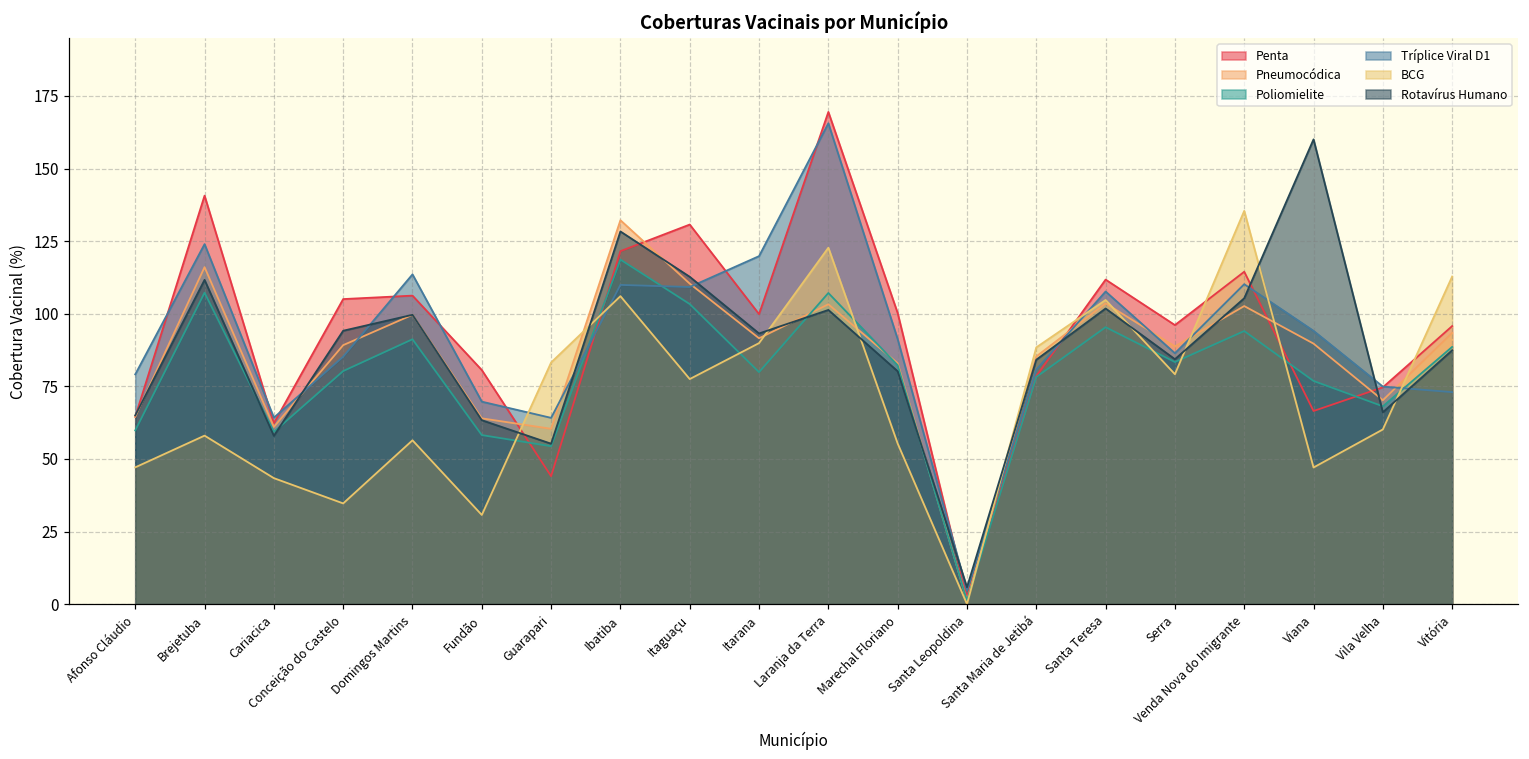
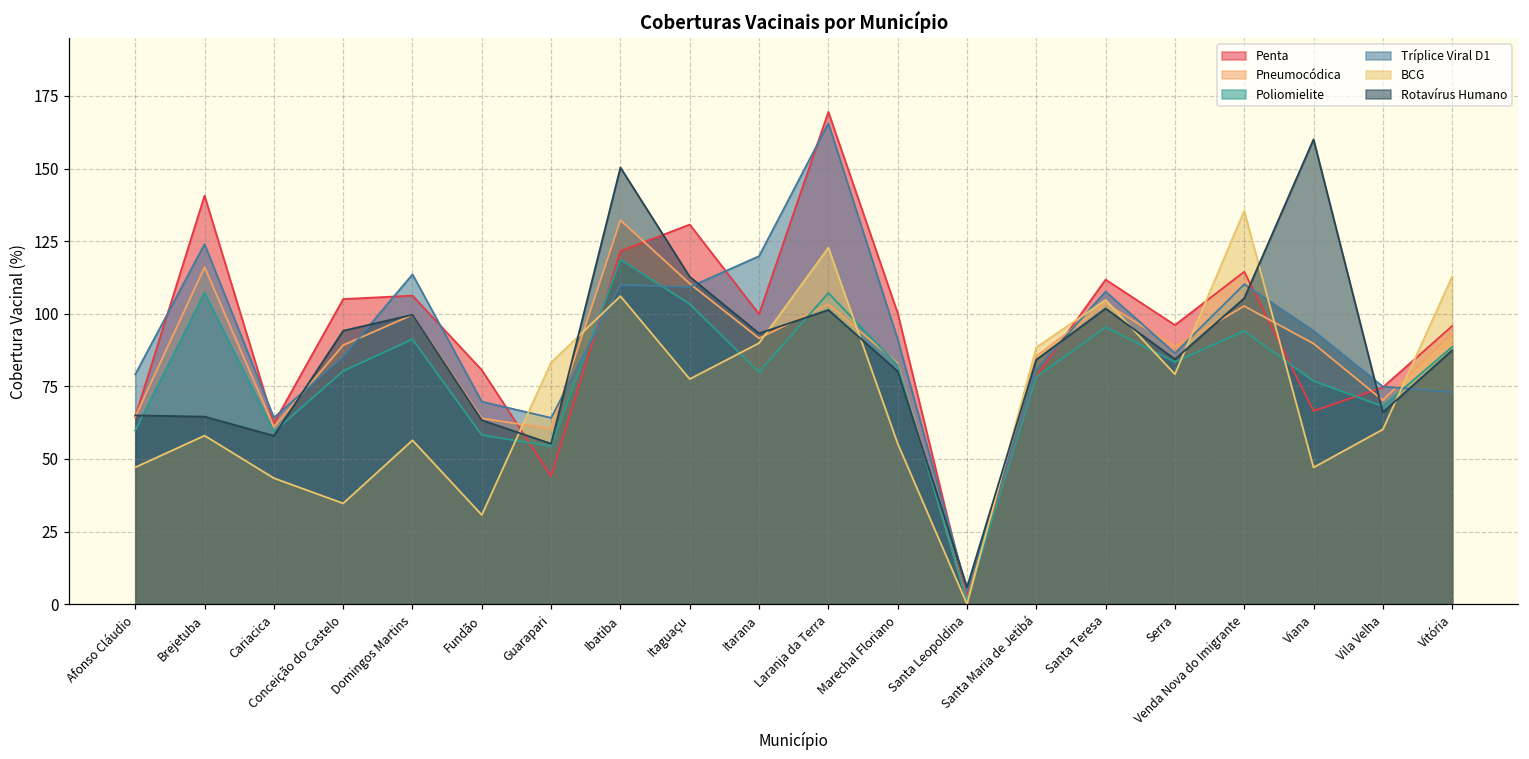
  {
    "Penta": {
      "Brejetuba": 141,
      "Cariacica": 62,
      "Conceição do Castelo": 105,
      "Domingos Martins": 106,
      "Fundão": 81,
      "Guarapari": 44,
      "Ibatiba": 122,
      "Itaguaçu": 131,
      "Itarana": 100,
      "Laranja da Terra": 169,
      "Marechal Floriano": 100,
      "Santa Leopoldina": 2,
      "Santa Teresa": 112,
      "Serra": 96,
      "Venda Nova do Imigrante": 114,
      "Viana": 67,
      "Vitória": 96
    },
    "Rotavírus Humano": {
-     "Brejetuba": 112,
+     "Brejetuba": 65,
      "Cariacica": 58,
      "Conceição do Castelo": 94,
-     "Ibatiba": 128,
+     "Ibatiba": 150,
      "Itaguaçu": 113,
      "Itarana": 93,
      "Laranja da Terra": 101,
      "Marechal Floriano": 80,
      "Santa Leopoldina": 6,
      "Santa Maria de Jetibá": 84,
      "Santa Teresa": 102,
      "Serra": 84,
      "Venda Nova do Imigrante": 105,
      "Viana": 160,
      "Vila Velha": 66,
      "Vitória": 87
    }
  }
